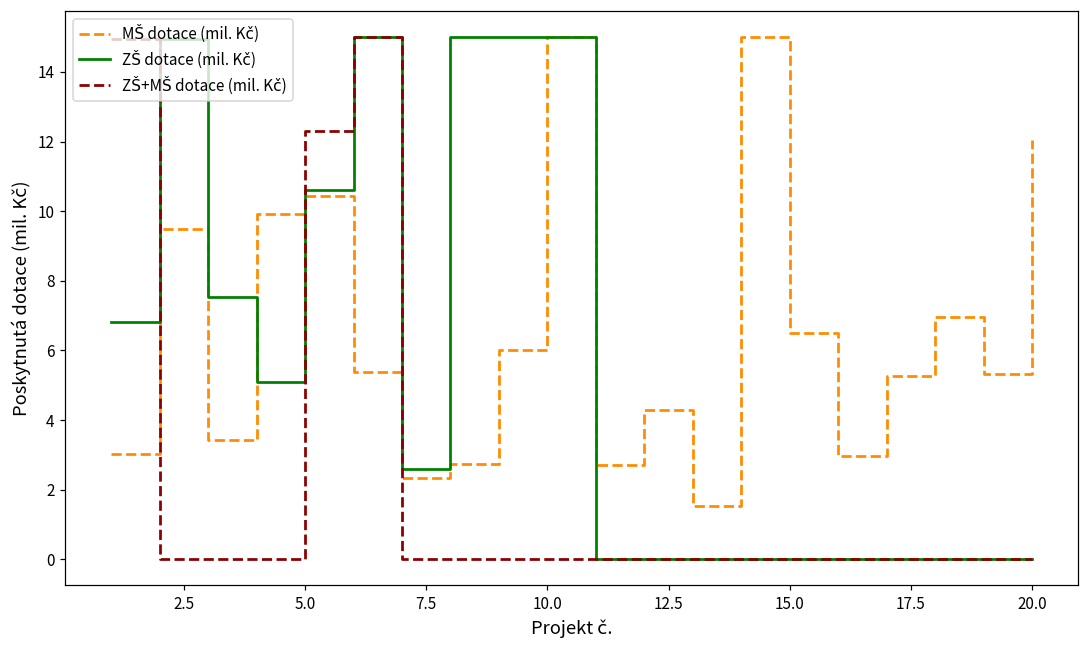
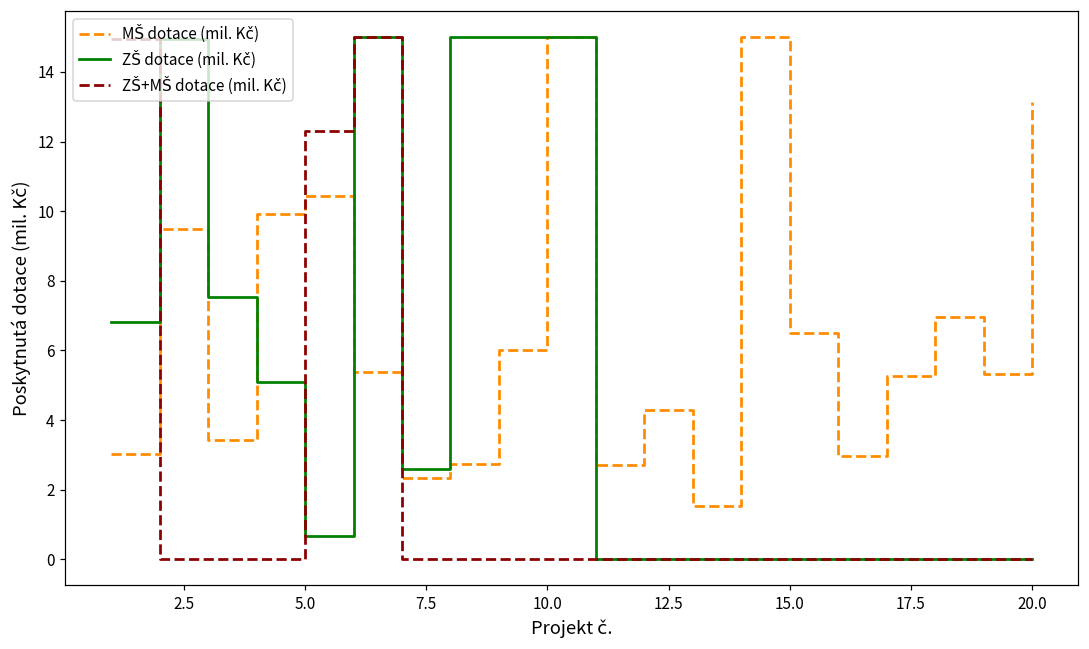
  {
    "MŠ dotace (mil. Kč)": {
      "5.0": 10.4,
      "15.0": 6.5,
-     "20.0": 12.0
+     "20.0": 13.1
    },
    "ZŠ dotace (mil. Kč)": {
-     "5.0": 10.6
+     "5.0": 0.7
    },
    "ZŠ+MŠ dotace (mil. Kč)": {
      "5.0": 12.3,
      "10.0": 0.0
    }
  }
